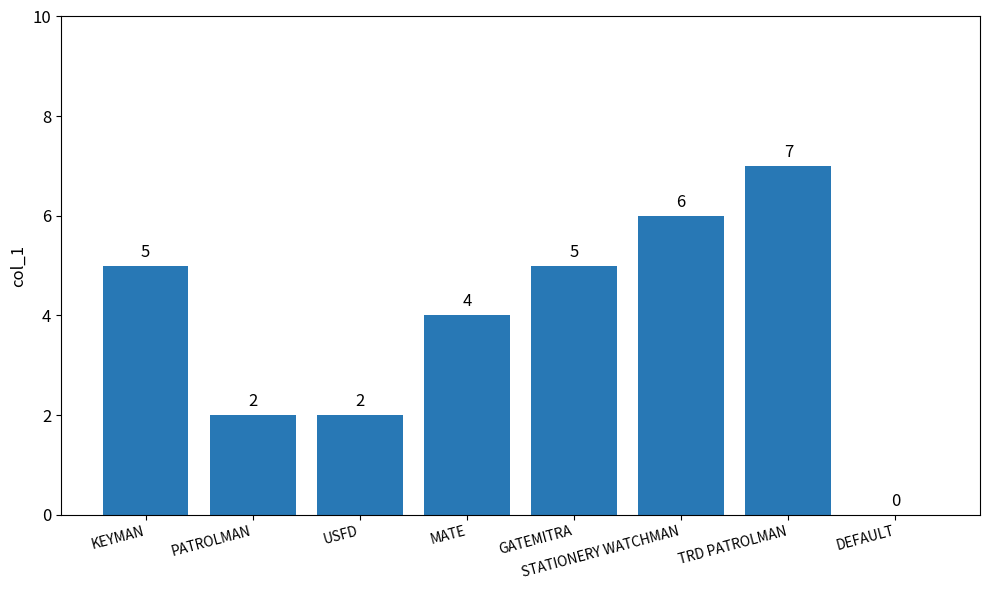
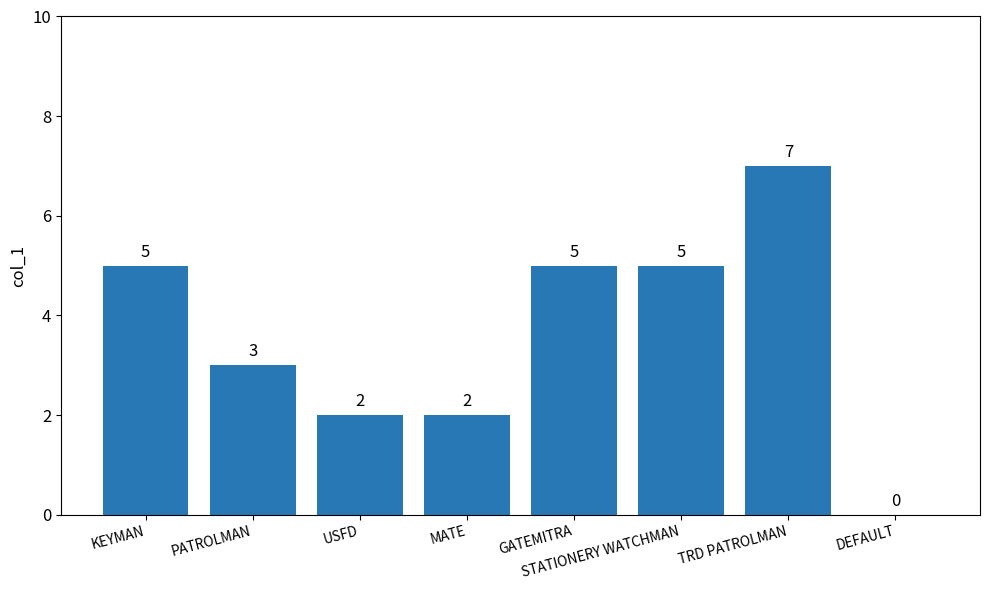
  {
    "KEYMAN": 5,
-   "PATROLMAN": 2,
+   "PATROLMAN": 3,
    "USFD": 2,
-   "MATE": 4,
+   "MATE": 2,
    "GATEMITRA": 5,
-   "STATIONERY WATCHMAN": 6,
+   "STATIONERY WATCHMAN": 5,
    "TRD PATROLMAN": 7,
    "DEFAULT": 0
  }
